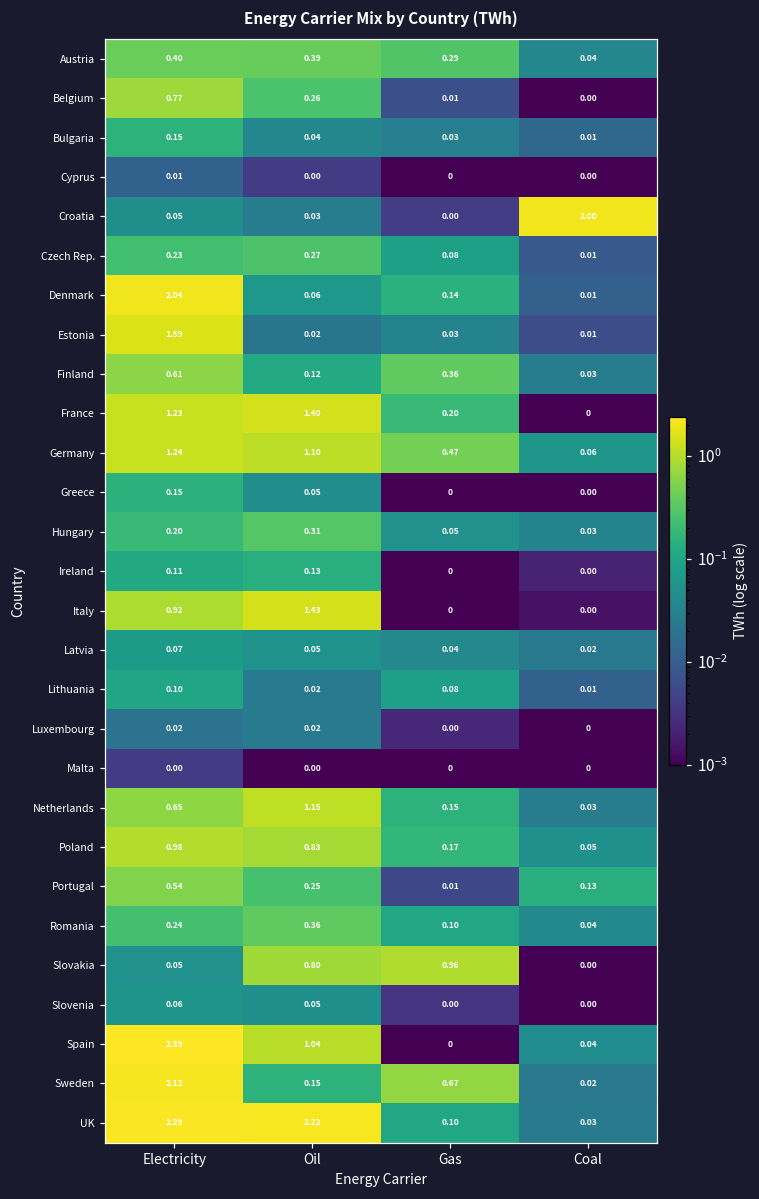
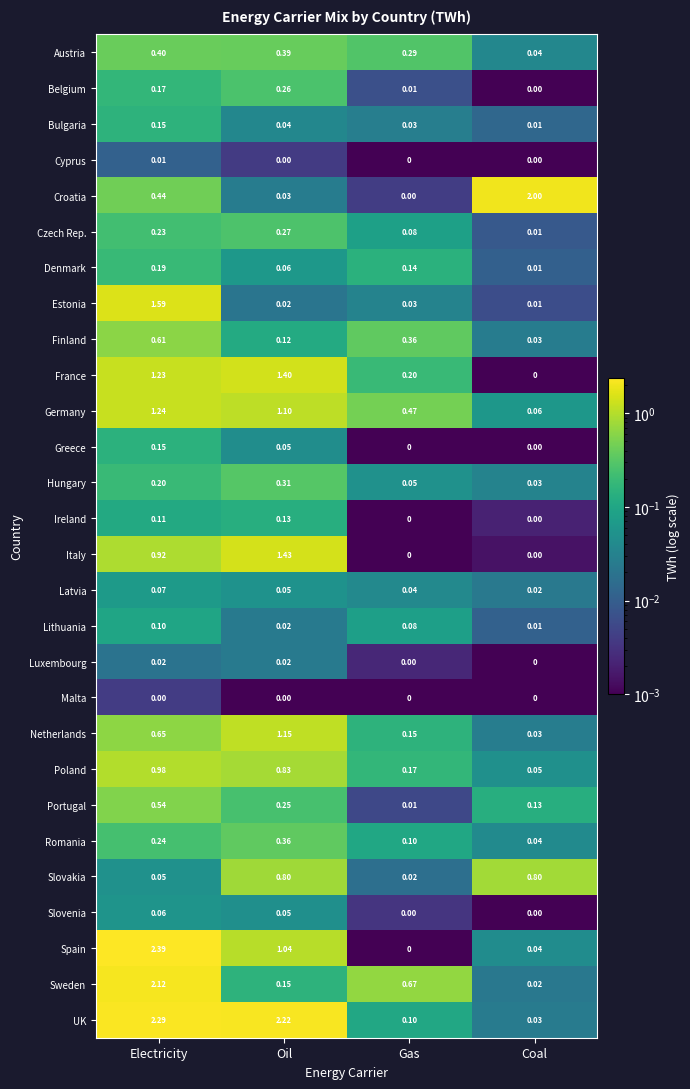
  {
    "Austria": {
      "Electricity": 0.40,
      "Oil": 0.39,
      "Gas": 0.29,
      "Coal": 0.04
    },
    "Belgium": {
-     "Electricity": 0.77,
+     "Electricity": 0.17,
      "Oil": 0.26,
      "Gas": 0.01,
      "Coal": 0.00
    },
    "Bulgaria": {
      "Electricity": 0.15,
      "Oil": 0.04,
      "Gas": 0.03,
      "Coal": 0.01
    },
    "Cyprus": {
      "Electricity": 0.01,
      "Oil": 0.00,
      "Gas": 0,
      "Coal": 0.00
    },
    "Croatia": {
-     "Electricity": 0.05,
+     "Electricity": 0.44,
      "Oil": 0.03,
      "Gas": 0.00,
      "Coal": 2.00
    },
    "Czech Rep.": {
      "Electricity": 0.23,
      "Oil": 0.27,
      "Gas": 0.08,
      "Coal": 0.01
    },
    "Denmark": {
-     "Electricity": 2.04,
+     "Electricity": 0.19,
      "Oil": 0.06,
      "Gas": 0.14,
      "Coal": 0.01
    },
    "Estonia": {
      "Electricity": 1.59,
      "Oil": 0.02,
      "Gas": 0.03,
      "Coal": 0.01
    },
    "Finland": {
      "Electricity": 0.61,
      "Oil": 0.12,
      "Gas": 0.36,
      "Coal": 0.03
    },
    "France": {
      "Electricity": 1.23,
      "Oil": 1.40,
      "Gas": 0.20,
      "Coal": 0
    },
    "Germany": {
      "Electricity": 1.24,
      "Oil": 1.10,
      "Gas": 0.47,
      "Coal": 0.06
    },
    "Greece": {
      "Electricity": 0.15,
      "Oil": 0.05,
      "Gas": 0,
      "Coal": 0.00
    },
    "Hungary": {
      "Electricity": 0.20,
      "Oil": 0.31,
      "Gas": 0.05,
      "Coal": 0.03
    },
    "Ireland": {
      "Electricity": 0.11,
      "Oil": 0.13,
      "Gas": 0,
      "Coal": 0.00
    },
    "Italy": {
      "Electricity": 0.92,
      "Oil": 1.43,
      "Gas": 0,
      "Coal": 0.00
    },
    "Latvia": {
      "Electricity": 0.07,
      "Oil": 0.05,
      "Gas": 0.04,
      "Coal": 0.02
    },
    "Lithuania": {
      "Electricity": 0.10,
      "Oil": 0.02,
      "Gas": 0.08,
      "Coal": 0.01
    },
    "Luxembourg": {
      "Electricity": 0.02,
      "Oil": 0.02,
      "Gas": 0.00,
      "Coal": 0
    },
    "Malta": {
      "Electricity": 0.00,
      "Oil": 0.00,
      "Gas": 0,
      "Coal": 0
    },
    "Netherlands": {
      "Electricity": 0.65,
      "Oil": 1.15,
      "Gas": 0.15,
      "Coal": 0.03
    },
    "Poland": {
      "Electricity": 0.98,
      "Oil": 0.83,
      "Gas": 0.17,
      "Coal": 0.05
    },
    "Portugal": {
      "Electricity": 0.54,
      "Oil": 0.25,
      "Gas": 0.01,
      "Coal": 0.13
    },
    "Romania": {
      "Electricity": 0.24,
      "Oil": 0.36,
      "Gas": 0.10,
      "Coal": 0.04
    },
    "Slovakia": {
      "Electricity": 0.05,
      "Oil": 0.80,
-     "Gas": 0.96,
-     "Coal": 0.00
+     "Gas": 0.02,
+     "Coal": 0.80
    },
    "Slovenia": {
      "Electricity": 0.06,
      "Oil": 0.05,
      "Gas": 0.00,
      "Coal": 0.00
    },
    "Spain": {
      "Electricity": 2.39,
      "Oil": 1.04,
      "Gas": 0,
      "Coal": 0.04
    },
    "Sweden": {
      "Electricity": 2.12,
      "Oil": 0.15,
      "Gas": 0.67,
      "Coal": 0.02
    },
    "UK": {
      "Electricity": 2.29,
      "Oil": 2.22,
      "Gas": 0.10,
      "Coal": 0.03
    }
  }
